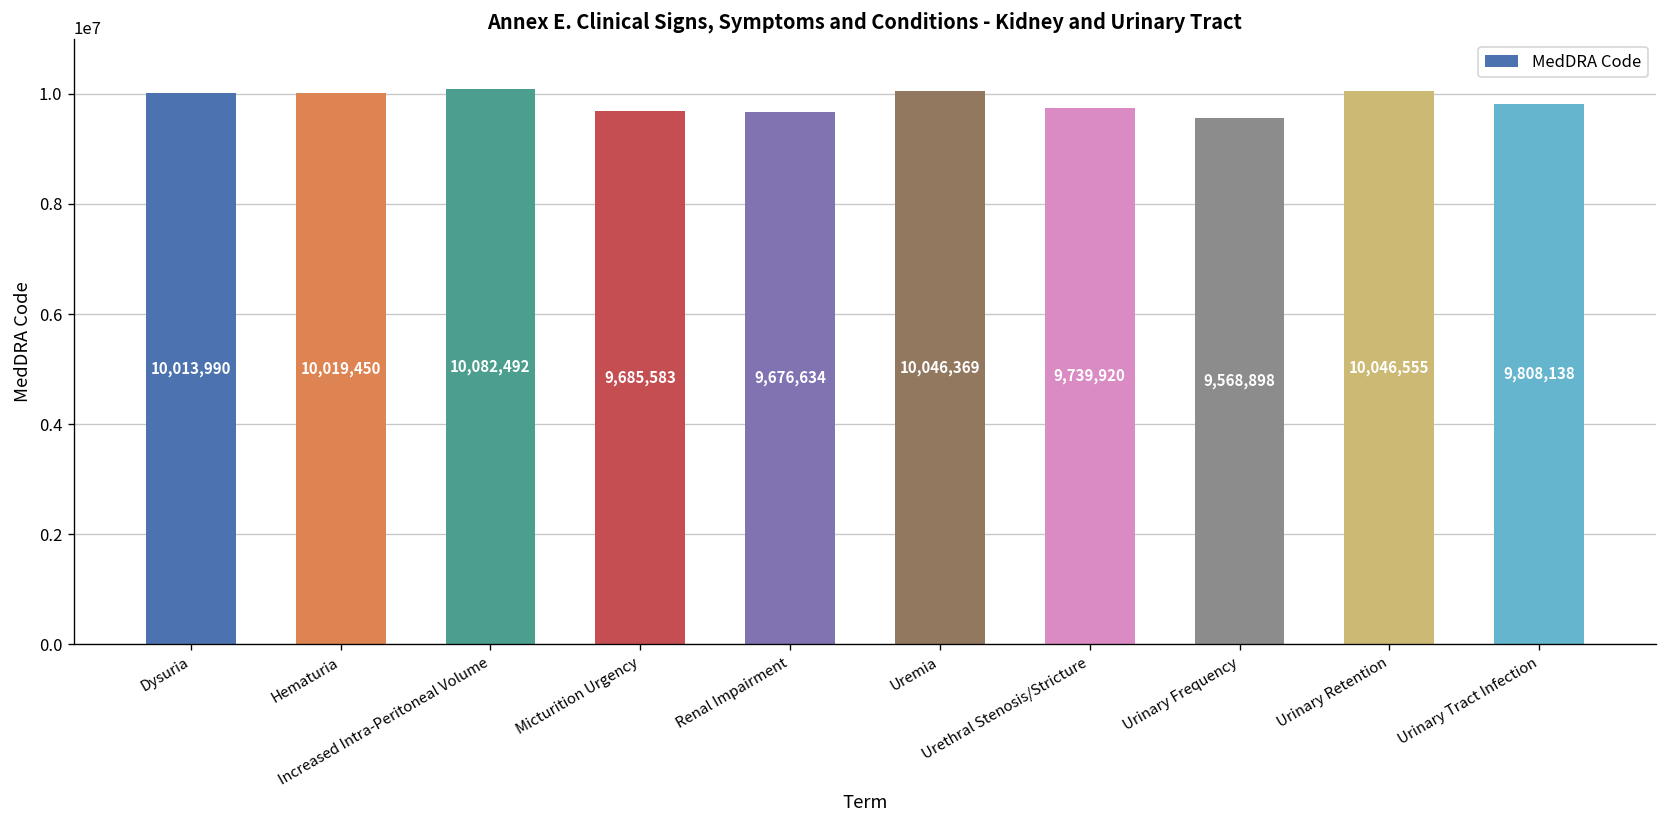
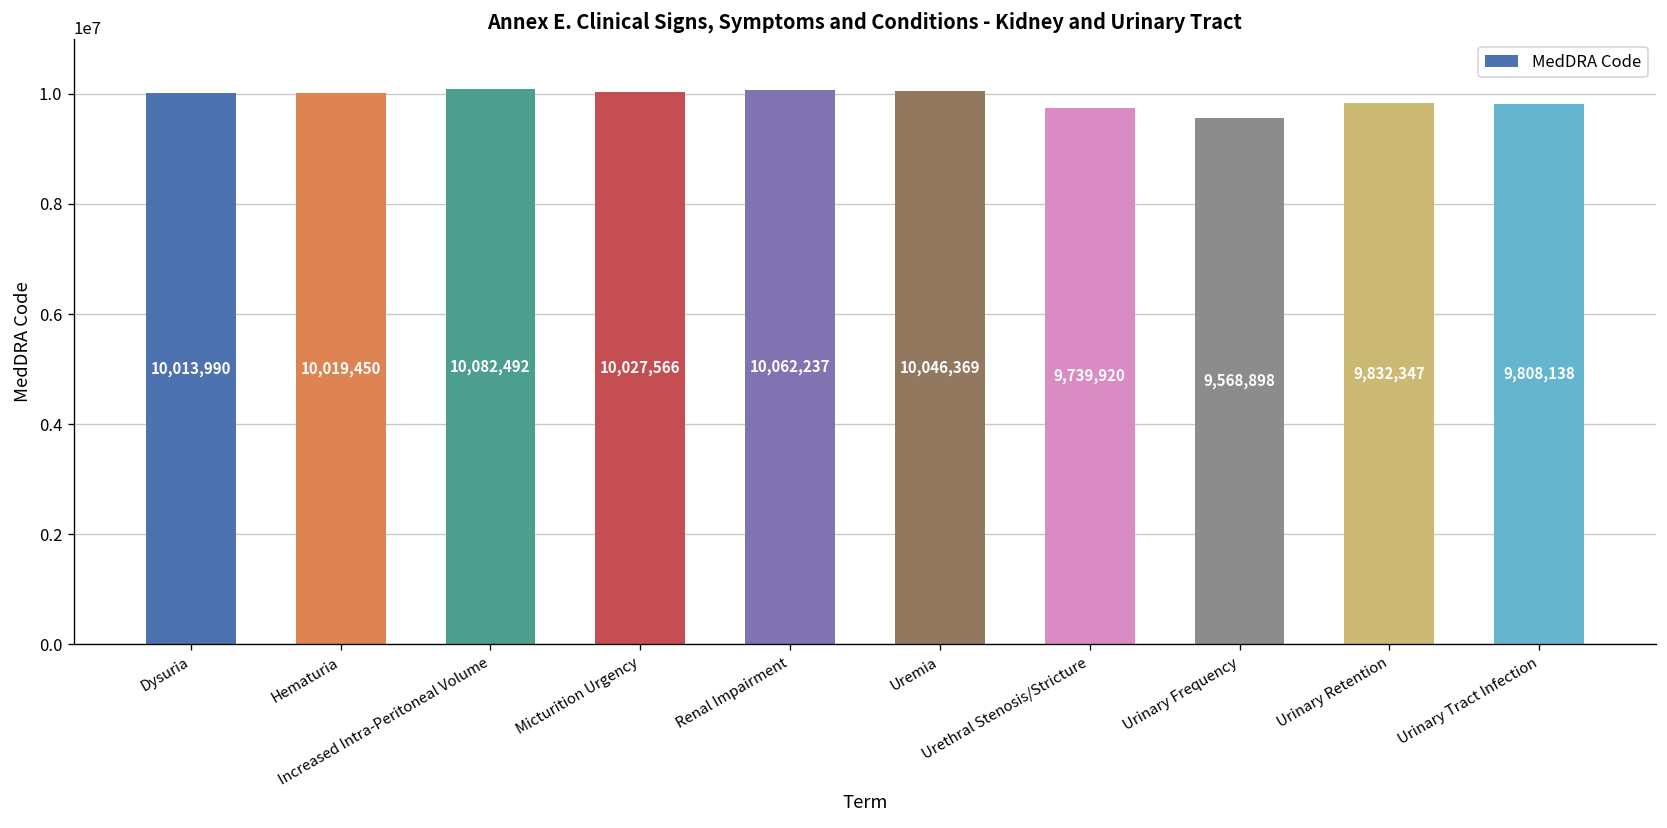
  {
    "Dysuria": "10,013,990",
    "Hematuria": "10,019,450",
    "Increased Intra-Peritoneal Volume": "10,082,492",
-   "Micturition Urgency": "9,685,583",
-   "Renal Impairment": "9,676,634",
+   "Micturition Urgency": "10,027,566",
+   "Renal Impairment": "10,062,237",
    "Uremia": "10,046,369",
    "Urethral Stenosis/Stricture": "9,739,920",
    "Urinary Frequency": "9,568,898",
-   "Urinary Retention": "10,046,555",
+   "Urinary Retention": "9,832,347",
    "Urinary Tract Infection": "9,808,138"
  }
